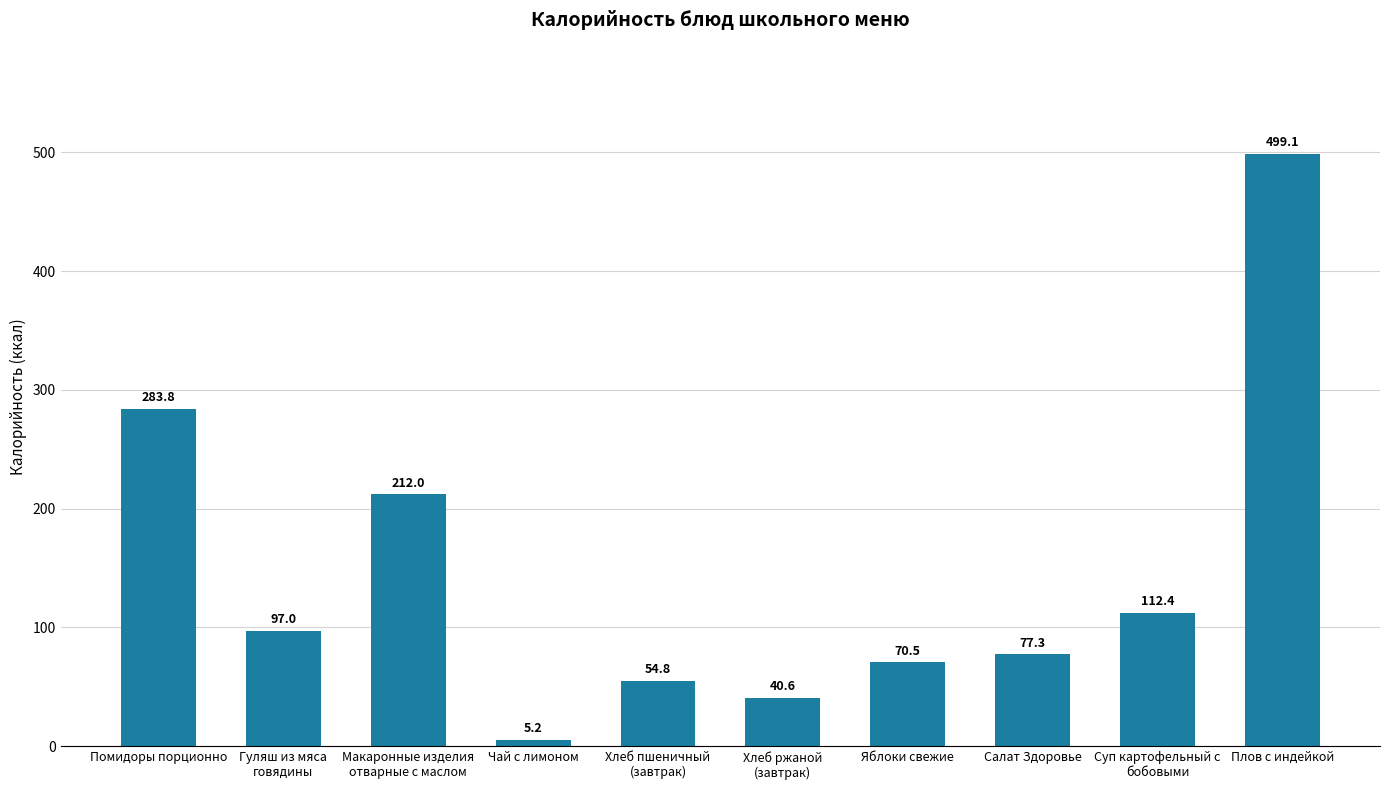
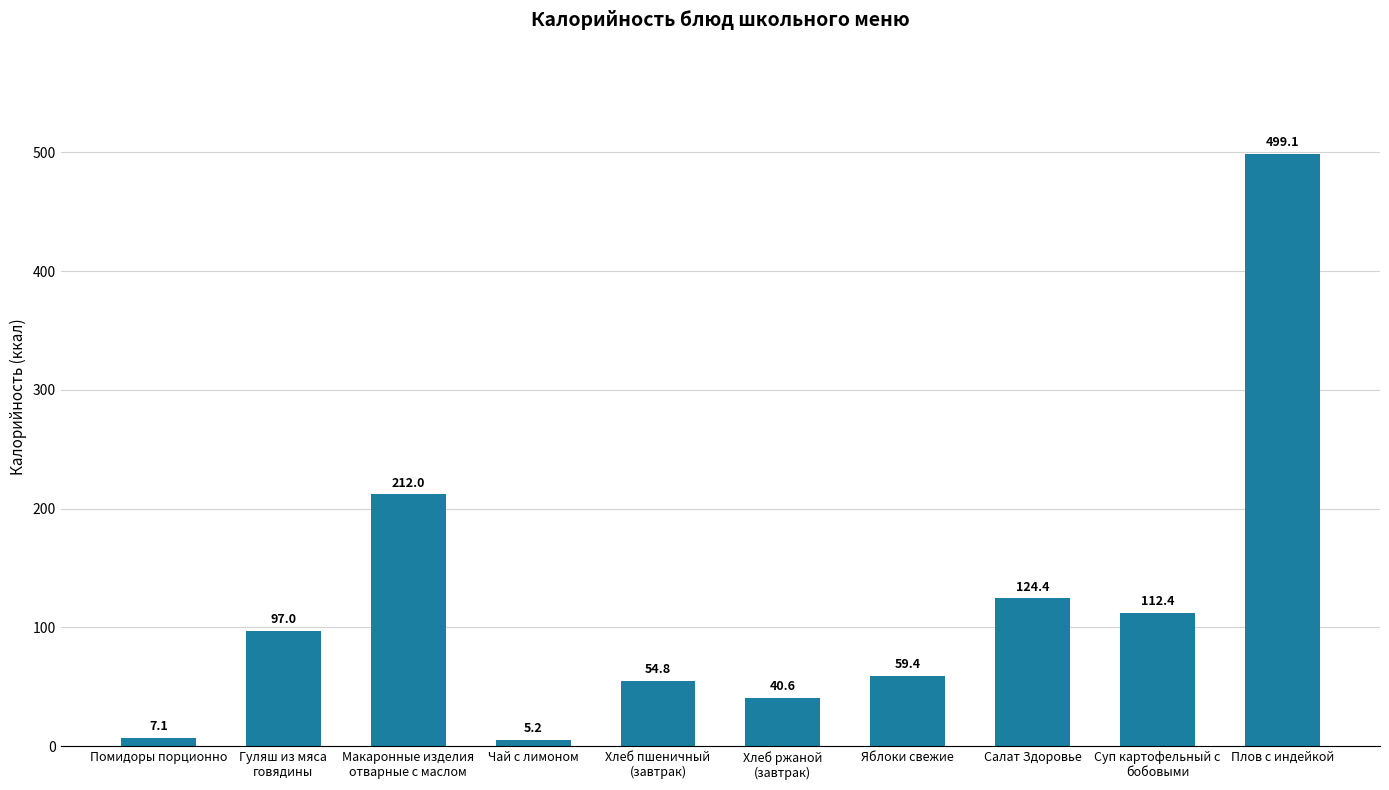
  {
-   "Помидоры порционно": 283.8,
+   "Помидоры порционно": 7.1,
    "Гуляш из мяса говядины": 97.0,
    "Макаронные изделия отварные с маслом": 212.0,
    "Чай с лимоном": 5.2,
    "Хлеб пшеничный (завтрак)": 54.8,
    "Хлеб ржаной (завтрак)": 40.6,
-   "Яблоки свежие": 70.5,
-   "Салат Здоровье": 77.3,
+   "Яблоки свежие": 59.4,
+   "Салат Здоровье": 124.4,
    "Суп картофельный с бобовыми": 112.4,
    "Плов с индейкой": 499.1
  }
